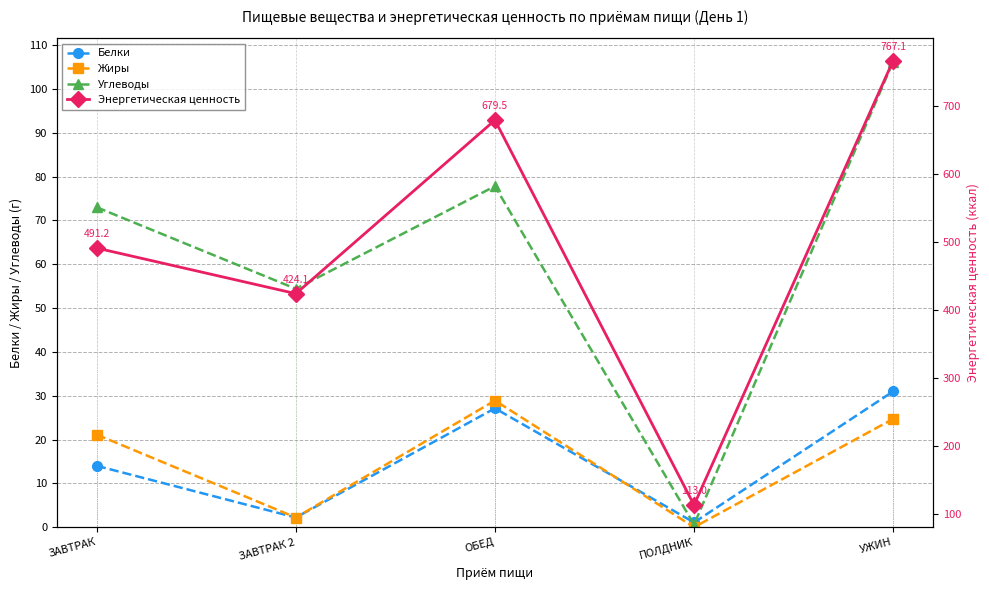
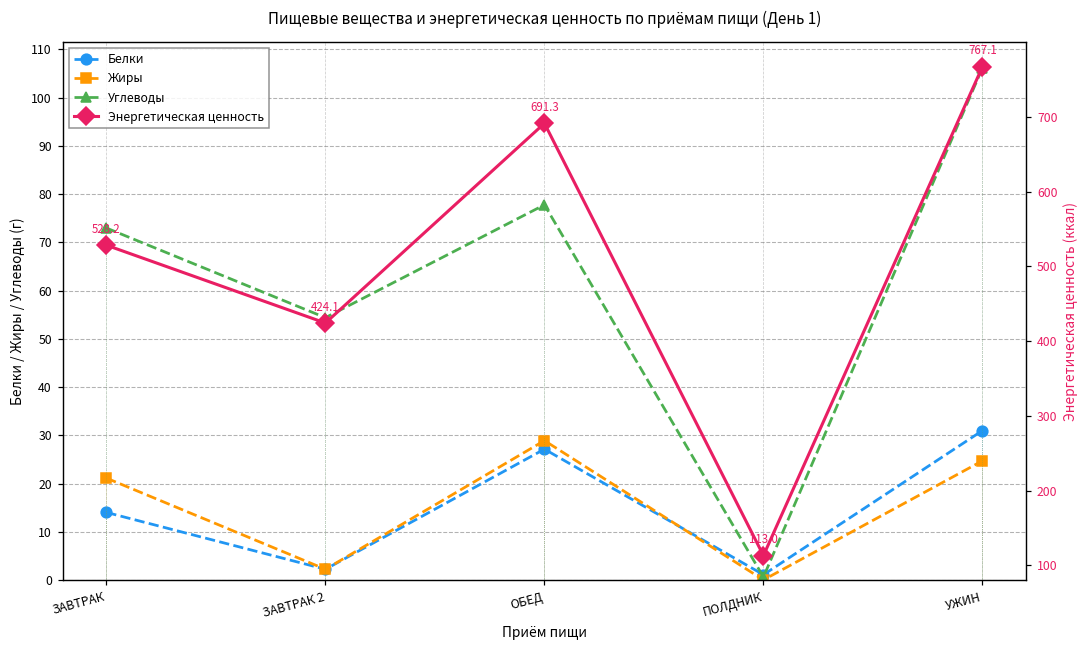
  {
    "Энергетическая ценность": {
-     "ЗАВТРАК": 491.2,
+     "ЗАВТРАК": 528.2,
      "ЗАВТРАК 2": 424.1,
-     "ОБЕД": 679.5,
+     "ОБЕД": 691.3,
      "ПОЛДНИК": 113.0,
      "УЖИН": 767.1
    }
  }
